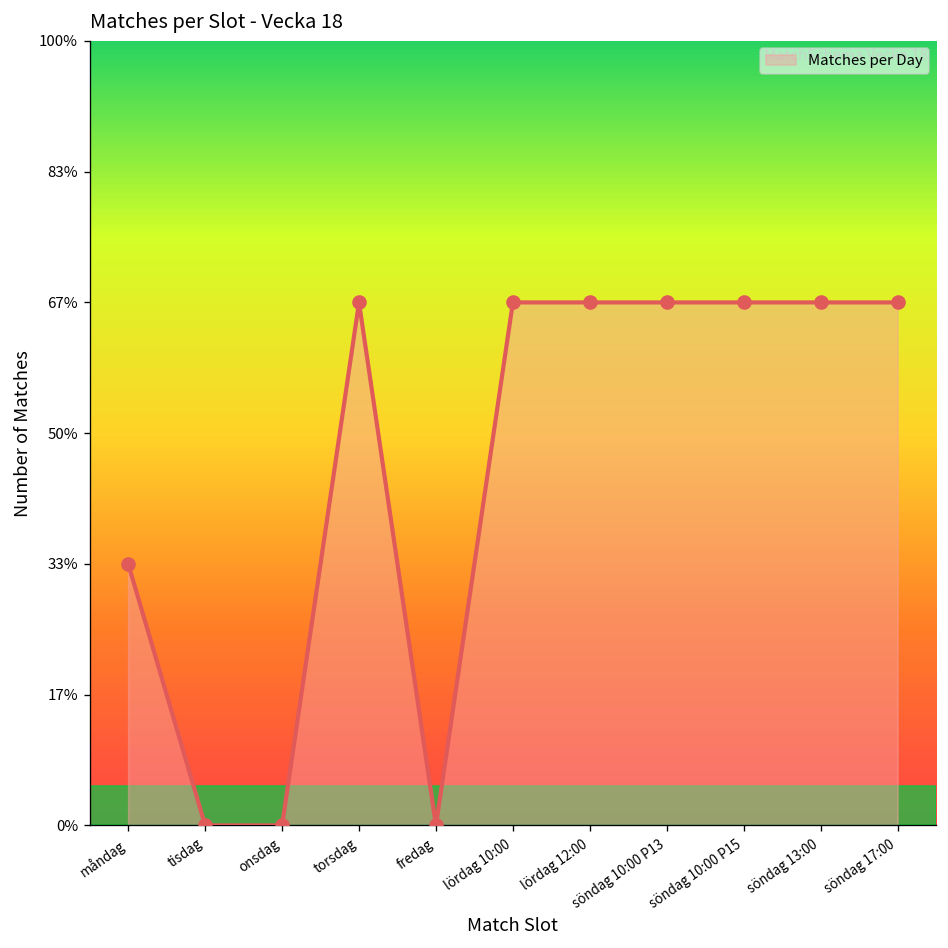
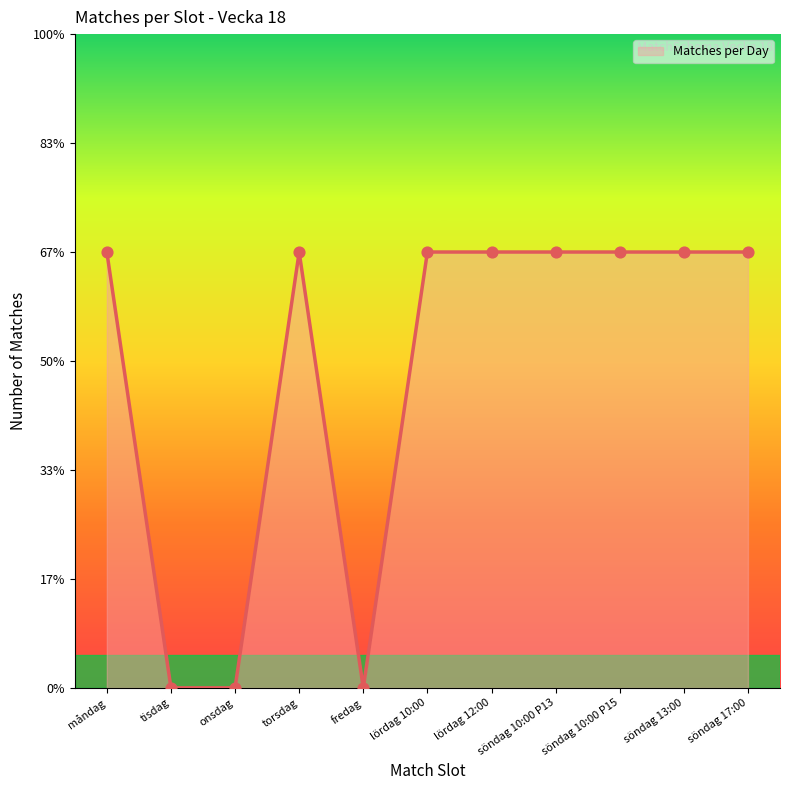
  {
-   "måndag": "33%",
+   "måndag": "67%",
    "torsdag": "67%",
    "lördag 10:00": "67%",
    "lördag 12:00": "67%",
    "söndag 10:00 P13": "67%",
    "söndag 10:00 P15": "67%",
    "söndag 13:00": "67%",
    "söndag 17:00": "67%"
  }
